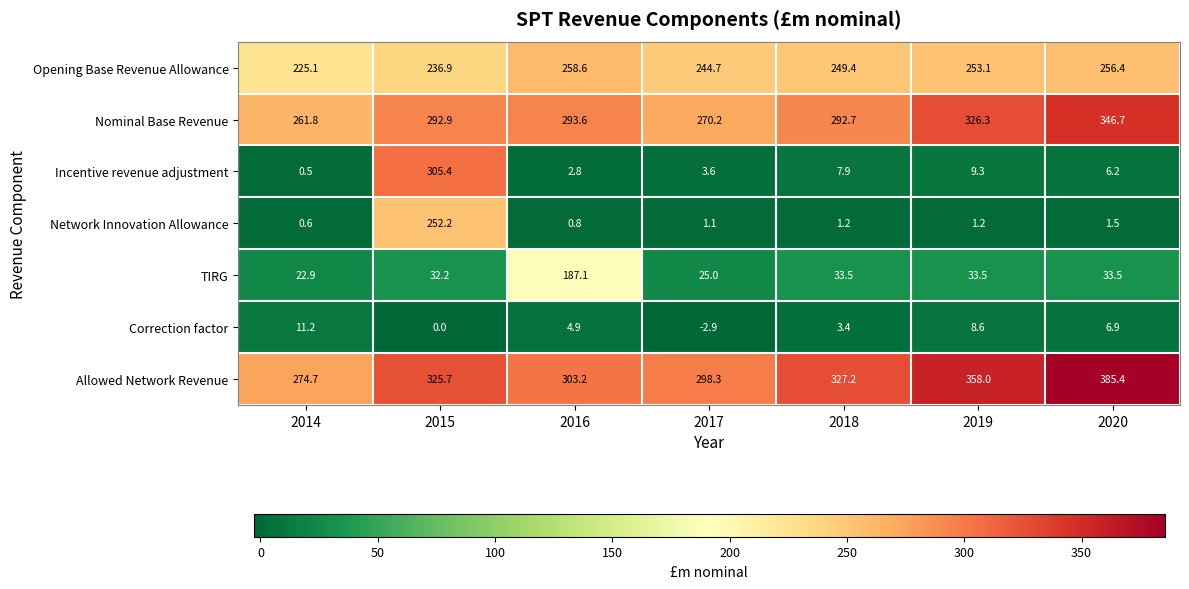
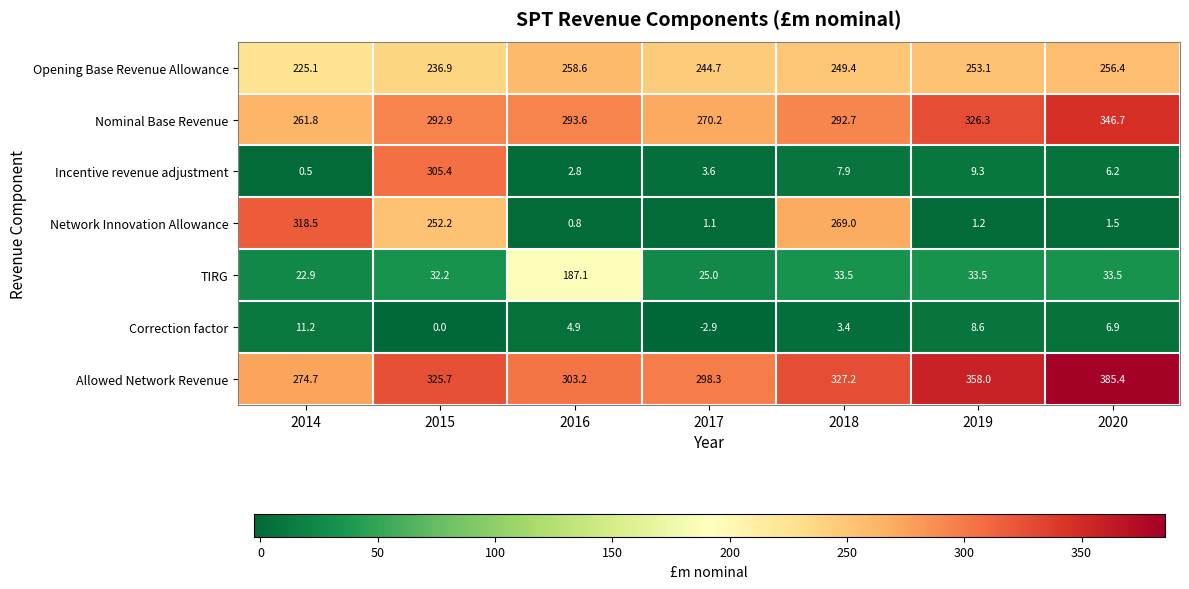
  {
    "Opening Base Revenue Allowance": {
      "2014": 225.1,
      "2015": 236.9,
      "2016": 258.6,
      "2017": 244.7,
      "2018": 249.4,
      "2019": 253.1,
      "2020": 256.4
    },
    "Nominal Base Revenue": {
      "2014": 261.8,
      "2015": 292.9,
      "2016": 293.6,
      "2017": 270.2,
      "2018": 292.7,
      "2019": 326.3,
      "2020": 346.7
    },
    "Incentive revenue adjustment": {
      "2014": 0.5,
      "2015": 305.4,
      "2016": 2.8,
      "2017": 3.6,
      "2018": 7.9,
      "2019": 9.3,
      "2020": 6.2
    },
    "Network Innovation Allowance": {
-     "2014": 0.6,
+     "2014": 318.5,
      "2015": 252.2,
      "2016": 0.8,
      "2017": 1.1,
-     "2018": 1.2,
+     "2018": 269.0,
      "2019": 1.2,
      "2020": 1.5
    },
    "TIRG": {
      "2014": 22.9,
      "2015": 32.2,
      "2016": 187.1,
      "2017": 25.0,
      "2018": 33.5,
      "2019": 33.5,
      "2020": 33.5
    },
    "Correction factor": {
      "2014": 11.2,
      "2015": 0.0,
      "2016": 4.9,
      "2017": -2.9,
      "2018": 3.4,
      "2019": 8.6,
      "2020": 6.9
    },
    "Allowed Network Revenue": {
      "2014": 274.7,
      "2015": 325.7,
      "2016": 303.2,
      "2017": 298.3,
      "2018": 327.2,
      "2019": 358.0,
      "2020": 385.4
    }
  }
